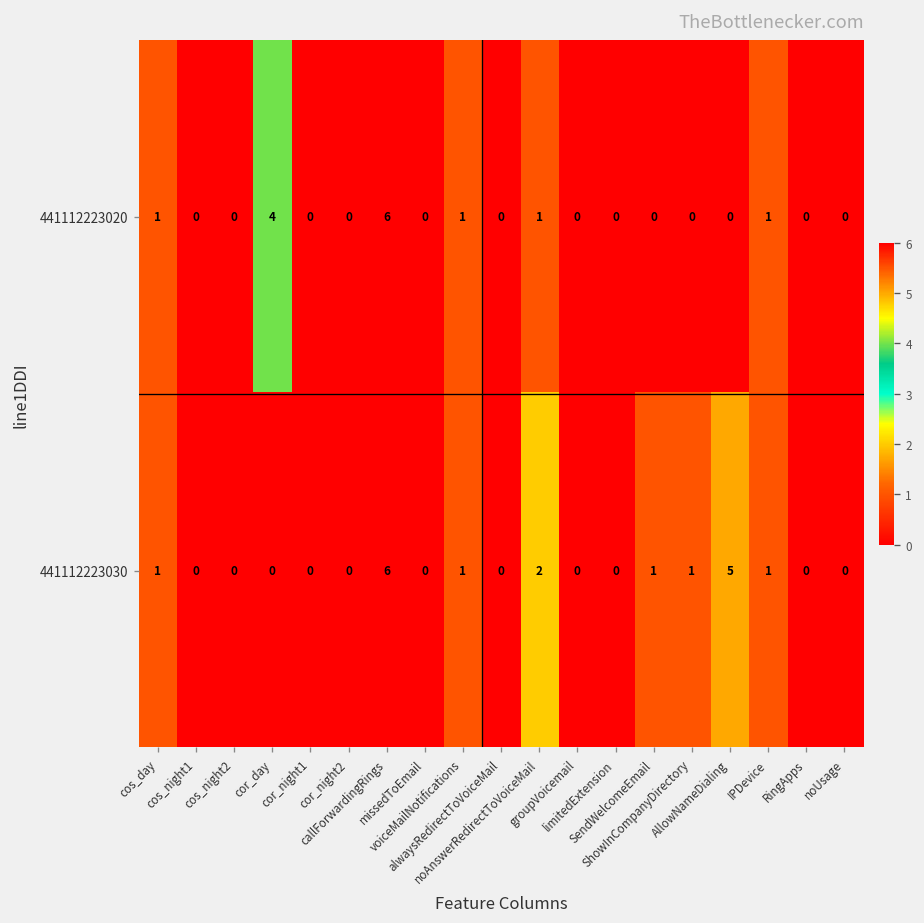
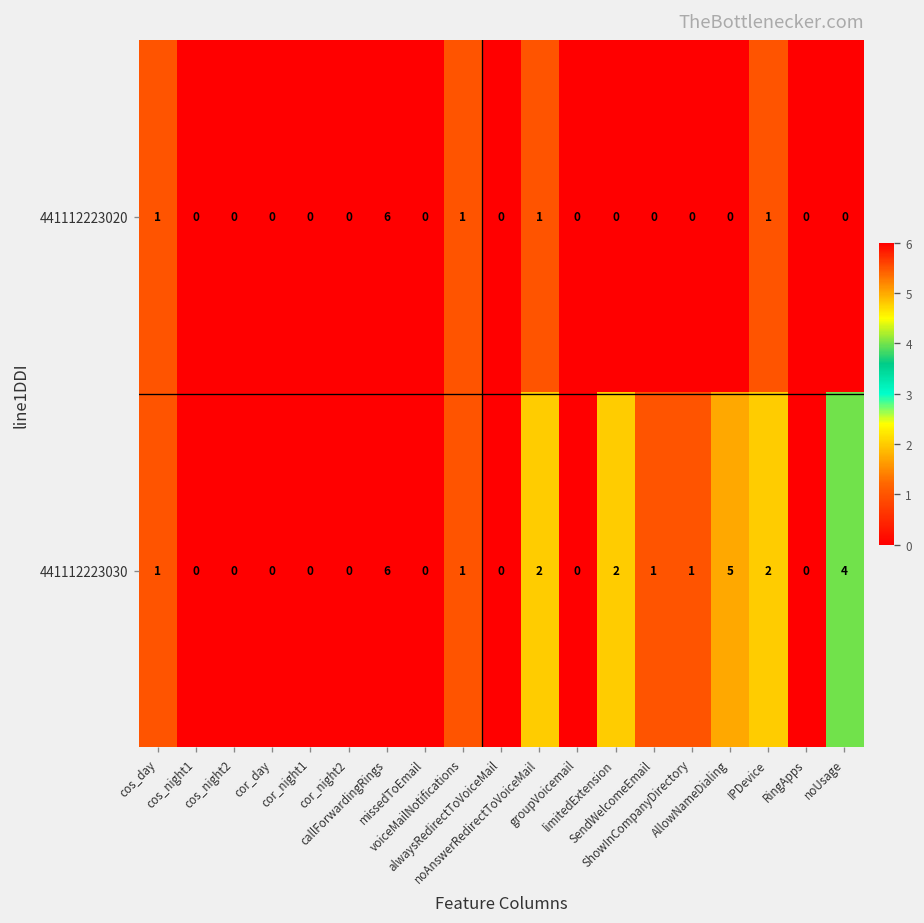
  {
    "441112223020": {
      "cos_day": 1,
      "cos_night1": 0,
      "cos_night2": 0,
-     "cor_day": 4,
+     "cor_day": 0,
      "cor_night1": 0,
      "cor_night2": 0,
      "callForwardingRings": 6,
      "missedToEmail": 0,
      "voiceMailNotifications": 1,
      "alwaysRedirectToVoiceMail": 0,
      "noAnswerRedirectToVoiceMail": 1,
      "groupVoicemail": 0,
      "limitedExtension": 0,
      "SendWelcomeEmail": 0,
      "ShowInCompanyDirectory": 0,
      "AllowNameDialing": 0,
      "IPDevice": 1,
      "RingApps": 0,
      "noUsage": 0
    },
    "441112223030": {
      "cos_day": 1,
      "cos_night1": 0,
      "cos_night2": 0,
      "cor_day": 0,
      "cor_night1": 0,
      "cor_night2": 0,
      "callForwardingRings": 6,
      "missedToEmail": 0,
      "voiceMailNotifications": 1,
      "alwaysRedirectToVoiceMail": 0,
      "noAnswerRedirectToVoiceMail": 2,
      "groupVoicemail": 0,
-     "limitedExtension": 0,
+     "limitedExtension": 2,
      "SendWelcomeEmail": 1,
      "ShowInCompanyDirectory": 1,
      "AllowNameDialing": 5,
-     "IPDevice": 1,
+     "IPDevice": 2,
      "RingApps": 0,
-     "noUsage": 0
+     "noUsage": 4
    }
  }
